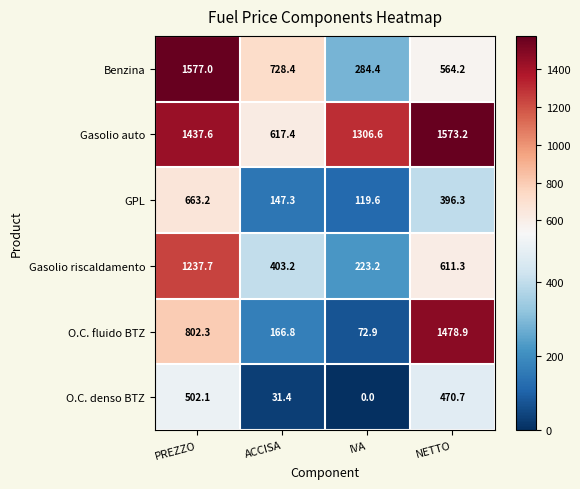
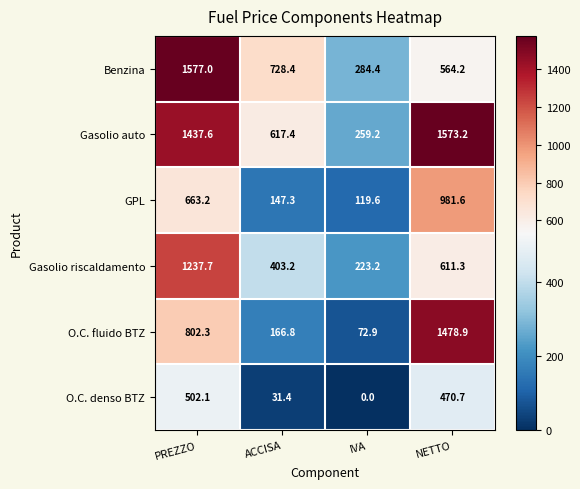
  {
    "Benzina": {
      "PREZZO": 1577.0,
      "ACCISA": 728.4,
      "IVA": 284.4,
      "NETTO": 564.2
    },
    "Gasolio auto": {
      "PREZZO": 1437.6,
      "ACCISA": 617.4,
-     "IVA": 1306.6,
+     "IVA": 259.2,
      "NETTO": 1573.2
    },
    "GPL": {
      "PREZZO": 663.2,
      "ACCISA": 147.3,
      "IVA": 119.6,
-     "NETTO": 396.3
+     "NETTO": 981.6
    },
    "Gasolio riscaldamento": {
      "PREZZO": 1237.7,
      "ACCISA": 403.2,
      "IVA": 223.2,
      "NETTO": 611.3
    },
    "O.C. fluido BTZ": {
      "PREZZO": 802.3,
      "ACCISA": 166.8,
      "IVA": 72.9,
      "NETTO": 1478.9
    },
    "O.C. denso BTZ": {
      "PREZZO": 502.1,
      "ACCISA": 31.4,
      "IVA": 0.0,
      "NETTO": 470.7
    }
  }
